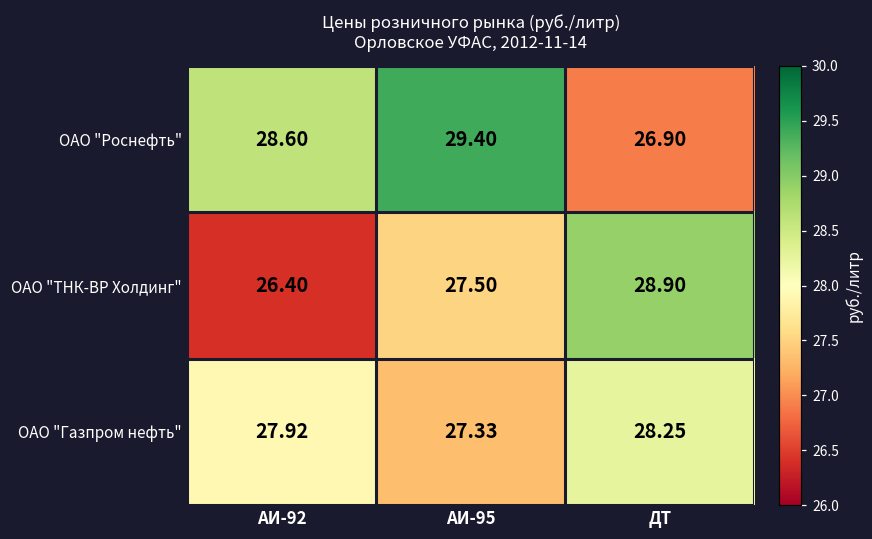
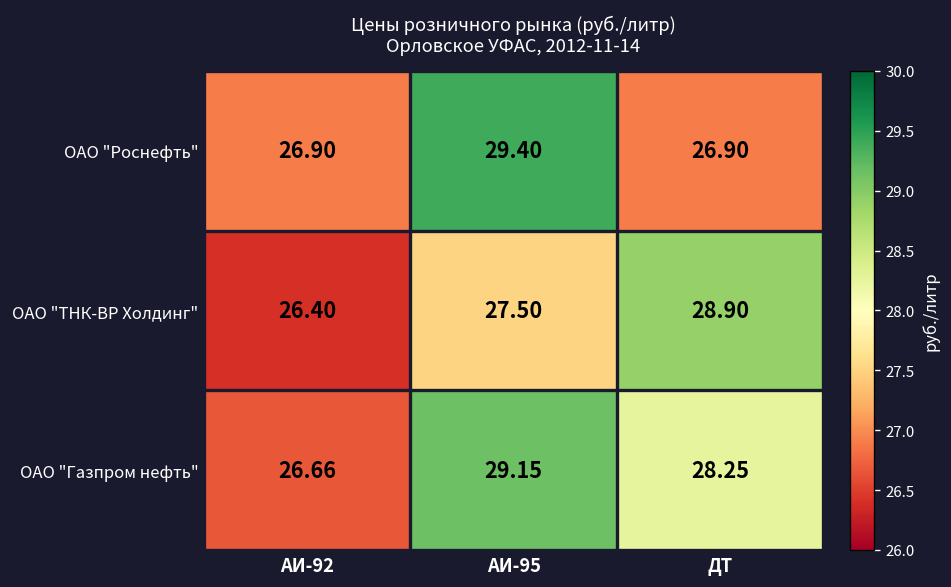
  {
    "ОАО \"Роснефть\"": {
-     "АИ-92": 28.60,
+     "АИ-92": 26.90,
      "АИ-95": 29.40,
      "ДТ": 26.90
    },
    "ОАО \"ТНК-ВР Холдинг\"": {
      "АИ-92": 26.40,
      "АИ-95": 27.50,
      "ДТ": 28.90
    },
    "ОАО \"Газпром нефть\"": {
-     "АИ-92": 27.92,
-     "АИ-95": 27.33,
+     "АИ-92": 26.66,
+     "АИ-95": 29.15,
      "ДТ": 28.25
    }
  }
